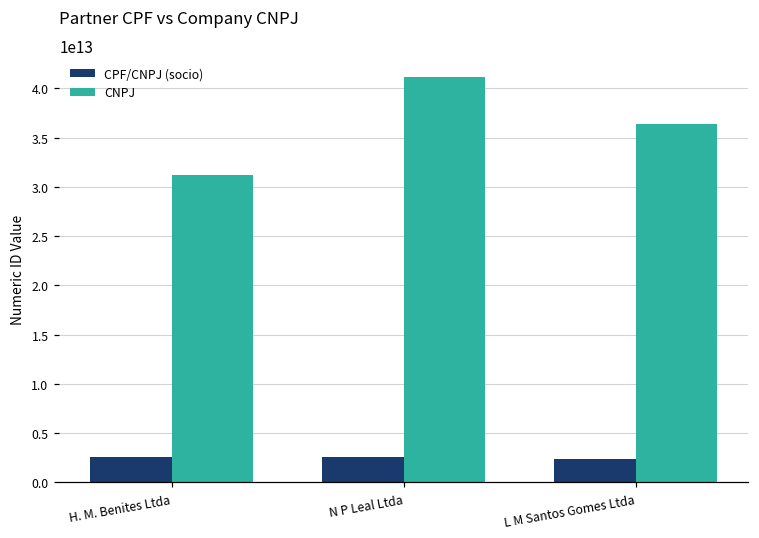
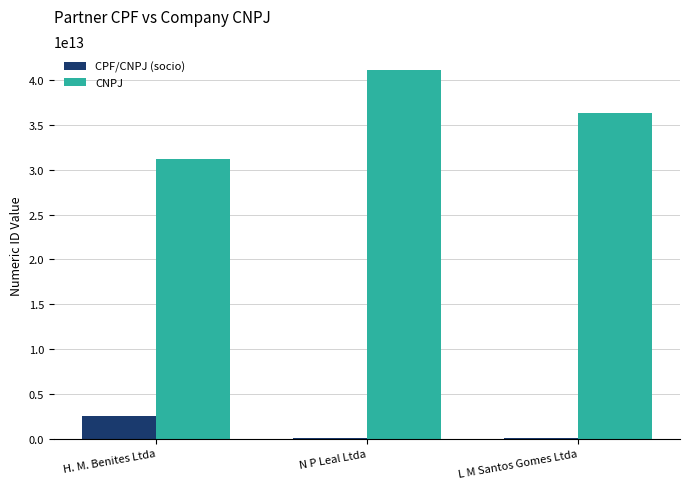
  {
    "CPF/CNPJ (socio)": {
      "H. M. Benites Ltda": 3000000000000,
-     "N P Leal Ltda": 3000000000000,
-     "L M Santos Gomes Ltda": 2000000000000
+     "N P Leal Ltda": 0,
+     "L M Santos Gomes Ltda": 0
    },
    "CNPJ": {
      "H. M. Benites Ltda": 31000000000000,
      "N P Leal Ltda": 41000000000000,
      "L M Santos Gomes Ltda": 36000000000000
    }
  }
